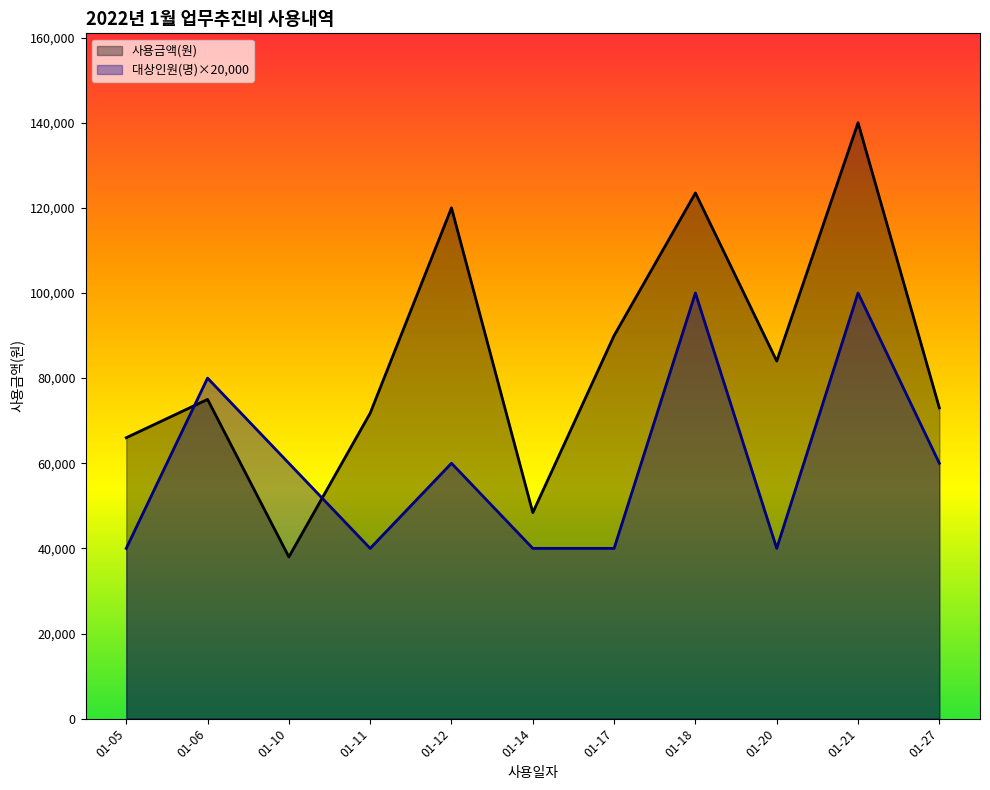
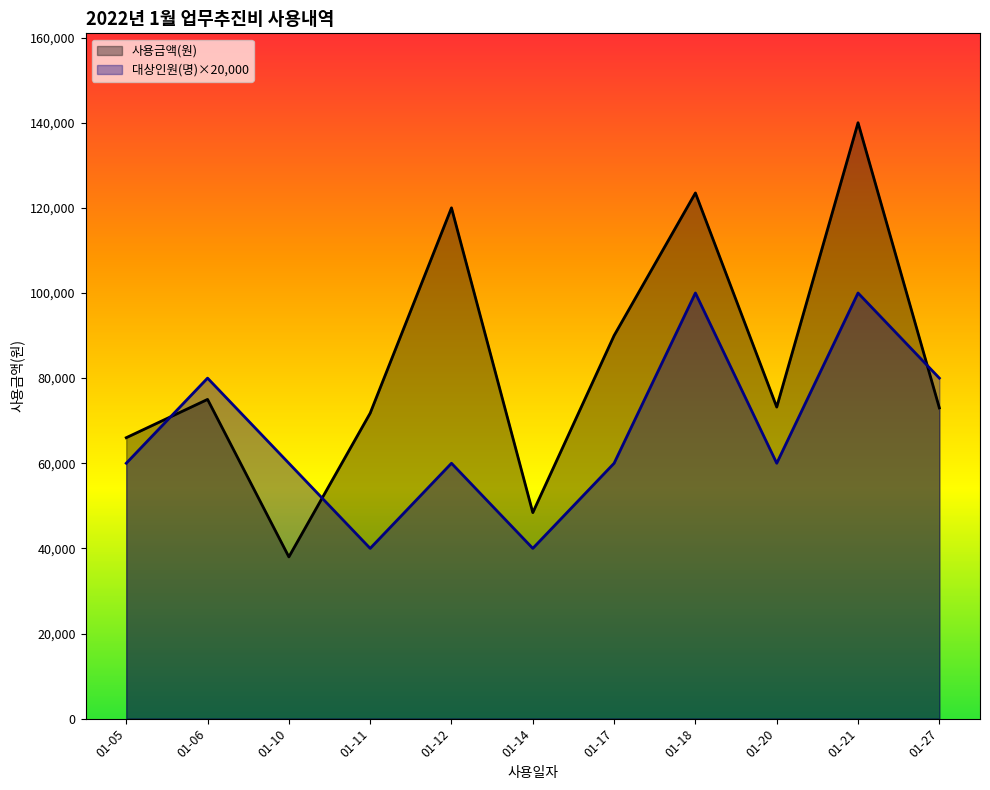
  {
    "사용금액(원)": {
      "01-05": "66,000",
      "01-06": "75,000",
      "01-10": "38,000",
      "01-11": "72,000",
      "01-12": "120,000",
      "01-14": "48,000",
      "01-17": "90,000",
      "01-18": "124,000",
-     "01-20": "84,000",
+     "01-20": "73,000",
      "01-21": "140,000",
      "01-27": "73,000"
    },
    "대상인원(명)×20,000": {
-     "01-05": "40,000",
+     "01-05": "60,000",
      "01-06": "80,000",
      "01-10": "60,000",
      "01-11": "40,000",
      "01-12": "60,000",
      "01-14": "40,000",
-     "01-17": "40,000",
+     "01-17": "60,000",
      "01-18": "100,000",
-     "01-20": "40,000",
+     "01-20": "60,000",
      "01-21": "100,000",
-     "01-27": "60,000"
+     "01-27": "80,000"
    }
  }
